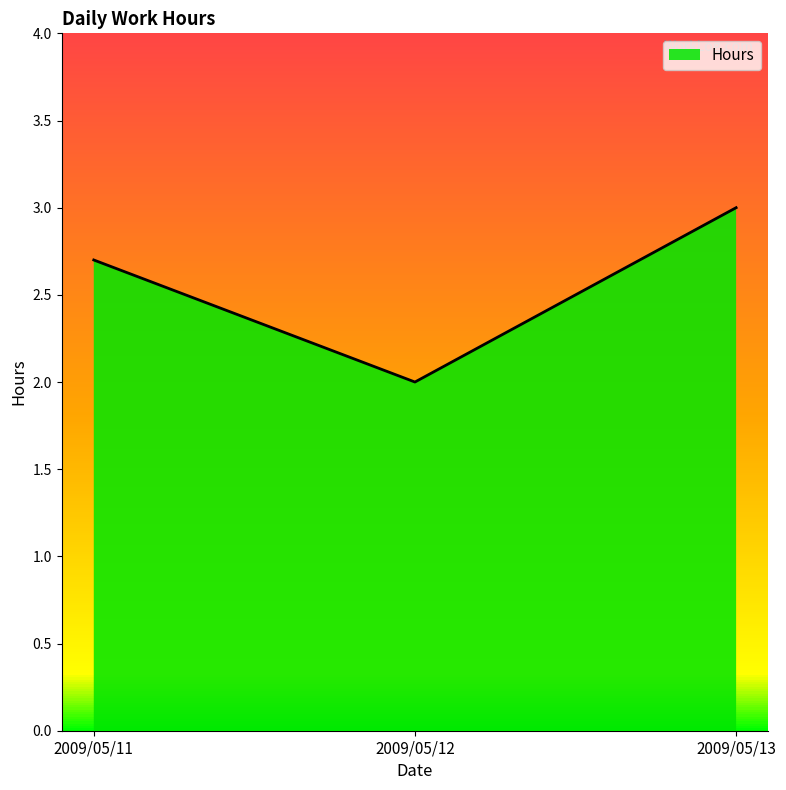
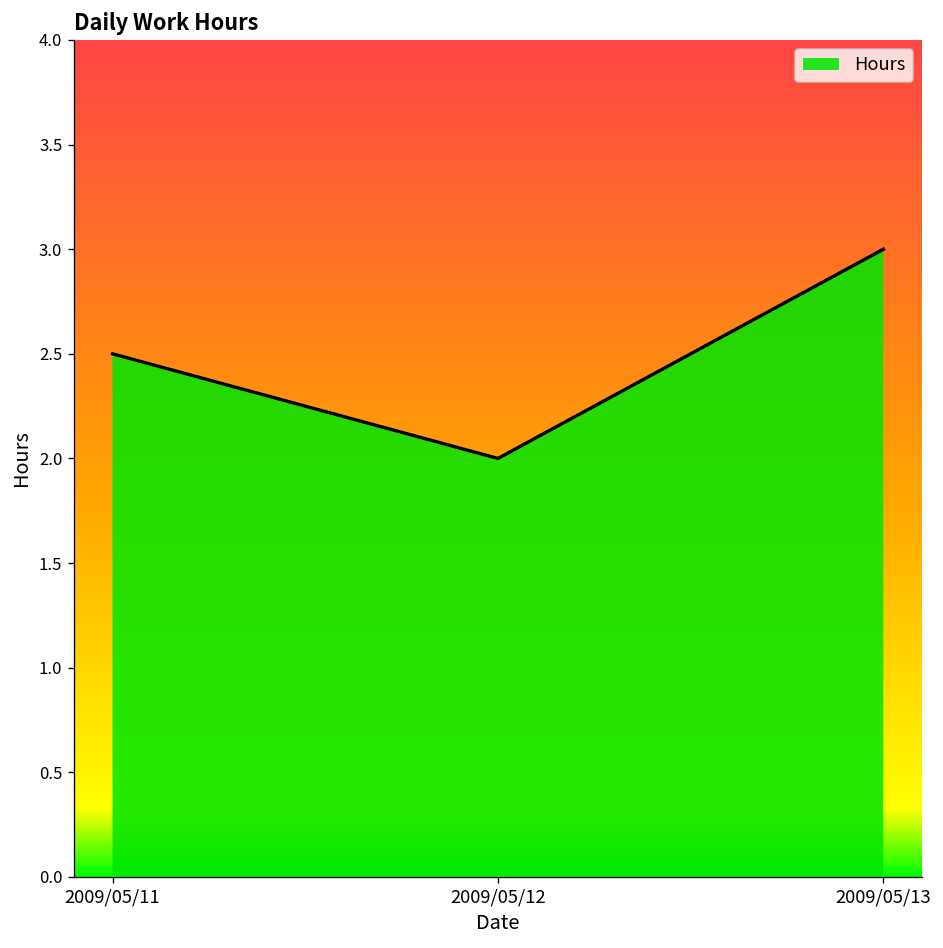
  {
-   "2009/05/11": 2.7,
+   "2009/05/11": 2.5,
    "2009/05/12": 2.0,
    "2009/05/13": 3.0
  }
